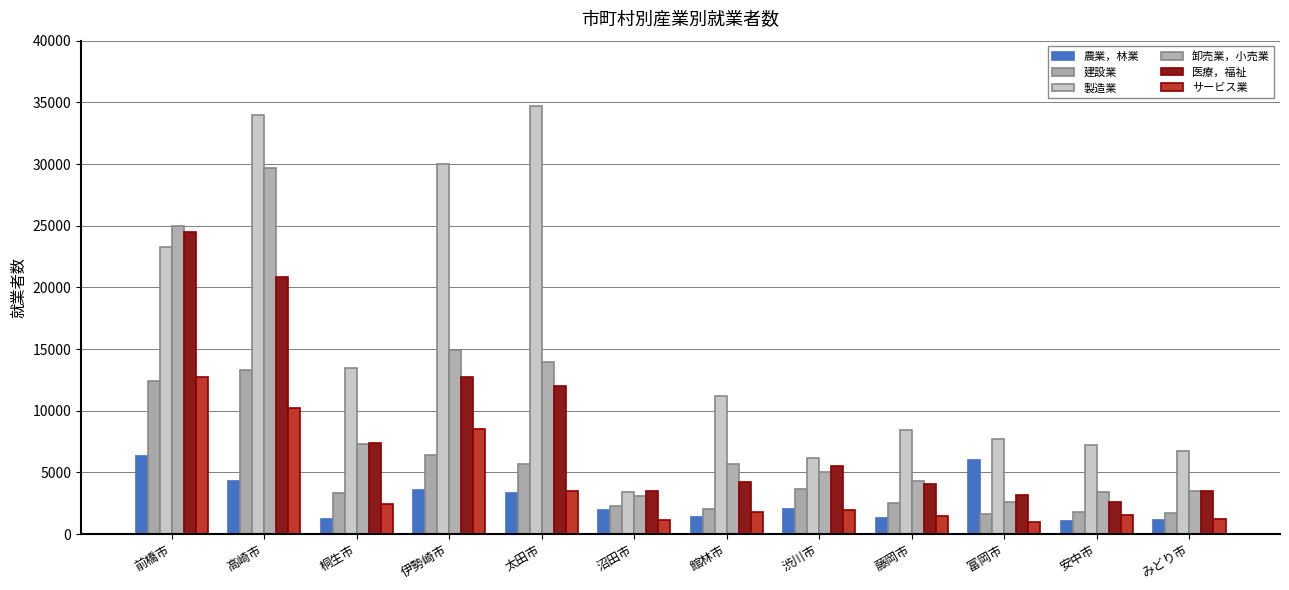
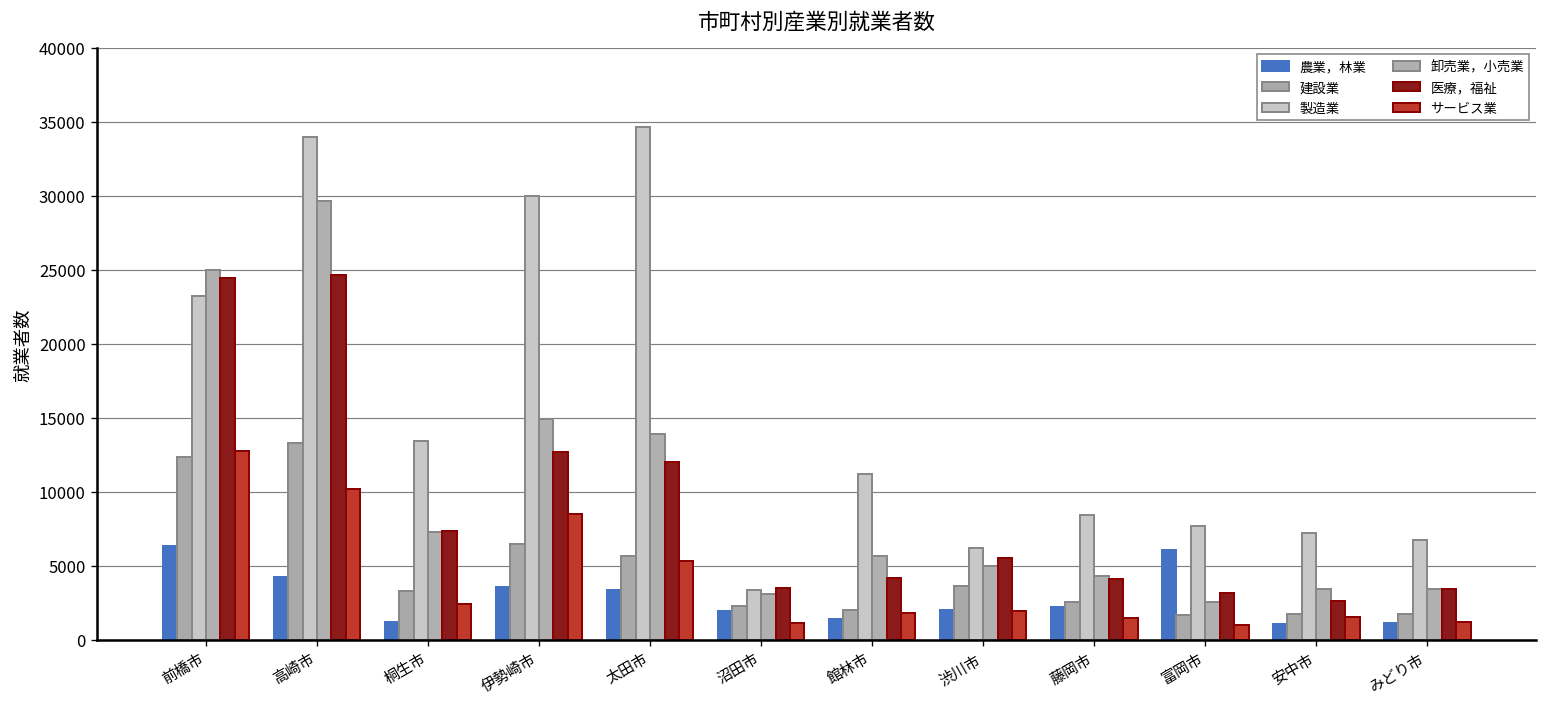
  {
    "農業，林業": {
      "前橋市": 6400,
      "高崎市": 4300,
      "桐生市": 1200,
      "伊勢崎市": 3500,
      "太田市": 3300,
      "沼田市": 1900,
      "館林市": 1400,
      "渋川市": 2000,
-     "藤岡市": 1300,
+     "藤岡市": 2200,
      "富岡市": 6000,
      "安中市": 1100,
      "みどり市": 1100
    },
    "医療，福祉": {
      "前橋市": 24500,
-     "高崎市": 20800,
+     "高崎市": 24600,
      "桐生市": 7400,
      "伊勢崎市": 12700,
      "太田市": 12000,
      "沼田市": 3500,
      "館林市": 4200,
      "渋川市": 5500,
      "藤岡市": 4100,
      "富岡市": 3200,
      "安中市": 2600,
      "みどり市": 3500
    },
    "サービス業": {
      "前橋市": 12800,
      "高崎市": 10200,
      "桐生市": 2400,
      "伊勢崎市": 8500,
-     "太田市": 3500,
+     "太田市": 5300,
      "沼田市": 1100,
      "館林市": 1800,
      "渋川市": 1900,
      "藤岡市": 1500,
      "富岡市": 1000,
      "安中市": 1600,
      "みどり市": 1200
    }
  }
